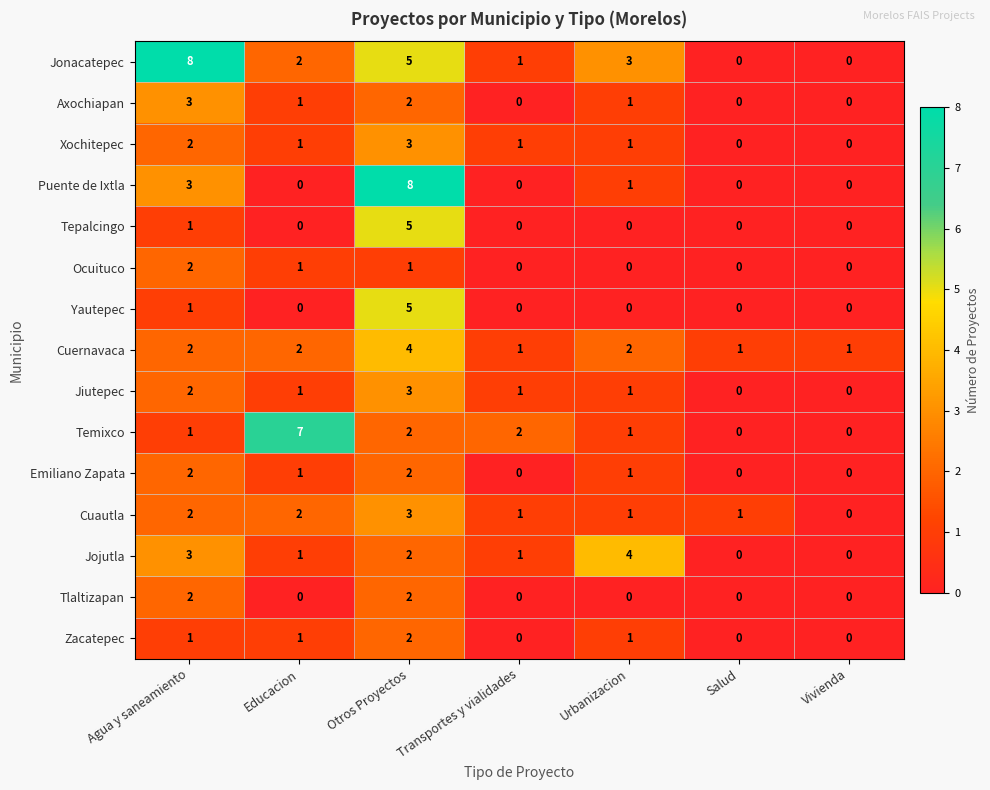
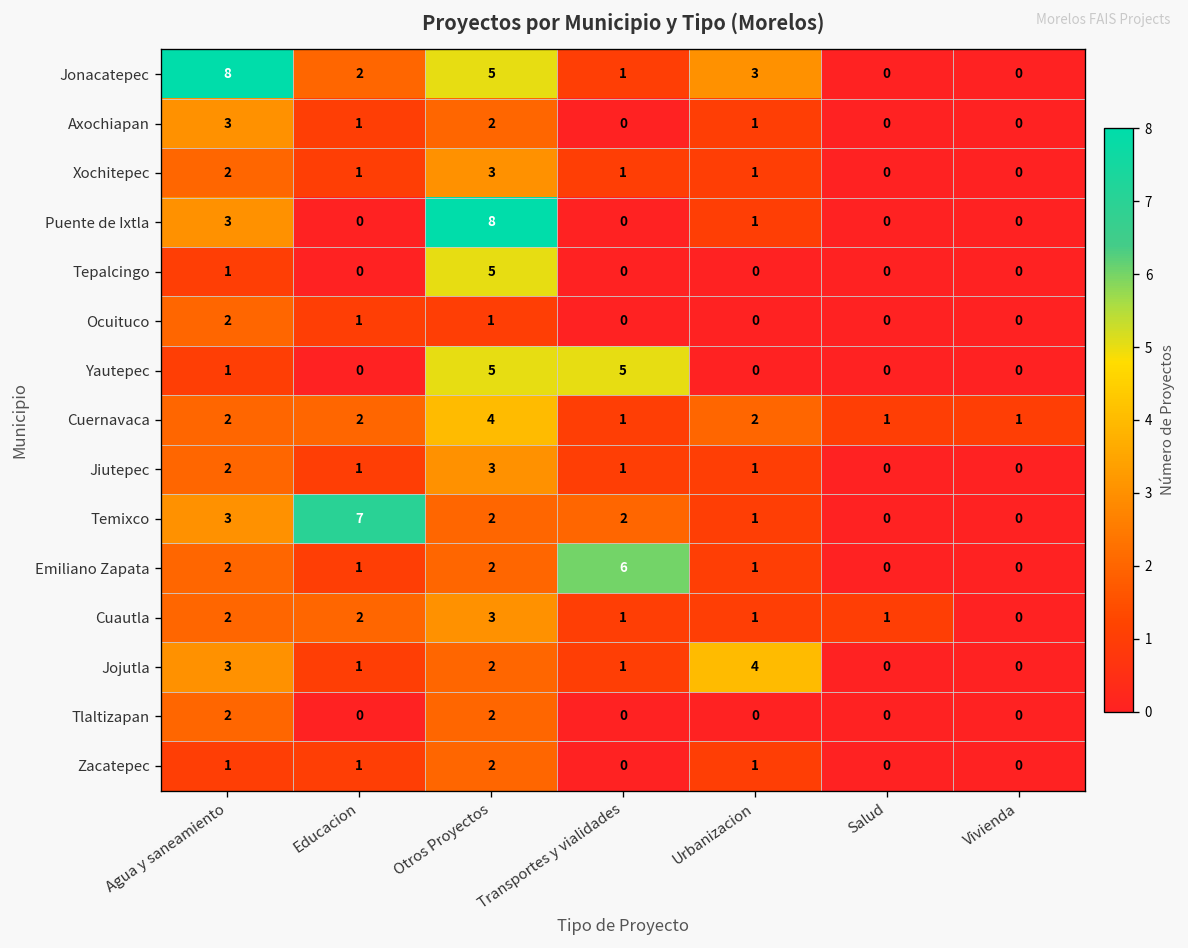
  {
    "Jonacatepec": {
      "Agua y saneamiento": 8,
      "Educacion": 2,
      "Otros Proyectos": 5,
      "Transportes y vialidades": 1,
      "Urbanizacion": 3,
      "Salud": 0,
      "Vivienda": 0
    },
    "Axochiapan": {
      "Agua y saneamiento": 3,
      "Educacion": 1,
      "Otros Proyectos": 2,
      "Transportes y vialidades": 0,
      "Urbanizacion": 1,
      "Salud": 0,
      "Vivienda": 0
    },
    "Xochitepec": {
      "Agua y saneamiento": 2,
      "Educacion": 1,
      "Otros Proyectos": 3,
      "Transportes y vialidades": 1,
      "Urbanizacion": 1,
      "Salud": 0,
      "Vivienda": 0
    },
    "Puente de Ixtla": {
      "Agua y saneamiento": 3,
      "Educacion": 0,
      "Otros Proyectos": 8,
      "Transportes y vialidades": 0,
      "Urbanizacion": 1,
      "Salud": 0,
      "Vivienda": 0
    },
    "Tepalcingo": {
      "Agua y saneamiento": 1,
      "Educacion": 0,
      "Otros Proyectos": 5,
      "Transportes y vialidades": 0,
      "Urbanizacion": 0,
      "Salud": 0,
      "Vivienda": 0
    },
    "Ocuituco": {
      "Agua y saneamiento": 2,
      "Educacion": 1,
      "Otros Proyectos": 1,
      "Transportes y vialidades": 0,
      "Urbanizacion": 0,
      "Salud": 0,
      "Vivienda": 0
    },
    "Yautepec": {
      "Agua y saneamiento": 1,
      "Educacion": 0,
      "Otros Proyectos": 5,
-     "Transportes y vialidades": 0,
+     "Transportes y vialidades": 5,
      "Urbanizacion": 0,
      "Salud": 0,
      "Vivienda": 0
    },
    "Cuernavaca": {
      "Agua y saneamiento": 2,
      "Educacion": 2,
      "Otros Proyectos": 4,
      "Transportes y vialidades": 1,
      "Urbanizacion": 2,
      "Salud": 1,
      "Vivienda": 1
    },
    "Jiutepec": {
      "Agua y saneamiento": 2,
      "Educacion": 1,
      "Otros Proyectos": 3,
      "Transportes y vialidades": 1,
      "Urbanizacion": 1,
      "Salud": 0,
      "Vivienda": 0
    },
    "Temixco": {
-     "Agua y saneamiento": 1,
+     "Agua y saneamiento": 3,
      "Educacion": 7,
      "Otros Proyectos": 2,
      "Transportes y vialidades": 2,
      "Urbanizacion": 1,
      "Salud": 0,
      "Vivienda": 0
    },
    "Emiliano Zapata": {
      "Agua y saneamiento": 2,
      "Educacion": 1,
      "Otros Proyectos": 2,
-     "Transportes y vialidades": 0,
+     "Transportes y vialidades": 6,
      "Urbanizacion": 1,
      "Salud": 0,
      "Vivienda": 0
    },
    "Cuautla": {
      "Agua y saneamiento": 2,
      "Educacion": 2,
      "Otros Proyectos": 3,
      "Transportes y vialidades": 1,
      "Urbanizacion": 1,
      "Salud": 1,
      "Vivienda": 0
    },
    "Jojutla": {
      "Agua y saneamiento": 3,
      "Educacion": 1,
      "Otros Proyectos": 2,
      "Transportes y vialidades": 1,
      "Urbanizacion": 4,
      "Salud": 0,
      "Vivienda": 0
    },
    "Tlaltizapan": {
      "Agua y saneamiento": 2,
      "Educacion": 0,
      "Otros Proyectos": 2,
      "Transportes y vialidades": 0,
      "Urbanizacion": 0,
      "Salud": 0,
      "Vivienda": 0
    },
    "Zacatepec": {
      "Agua y saneamiento": 1,
      "Educacion": 1,
      "Otros Proyectos": 2,
      "Transportes y vialidades": 0,
      "Urbanizacion": 1,
      "Salud": 0,
      "Vivienda": 0
    }
  }
